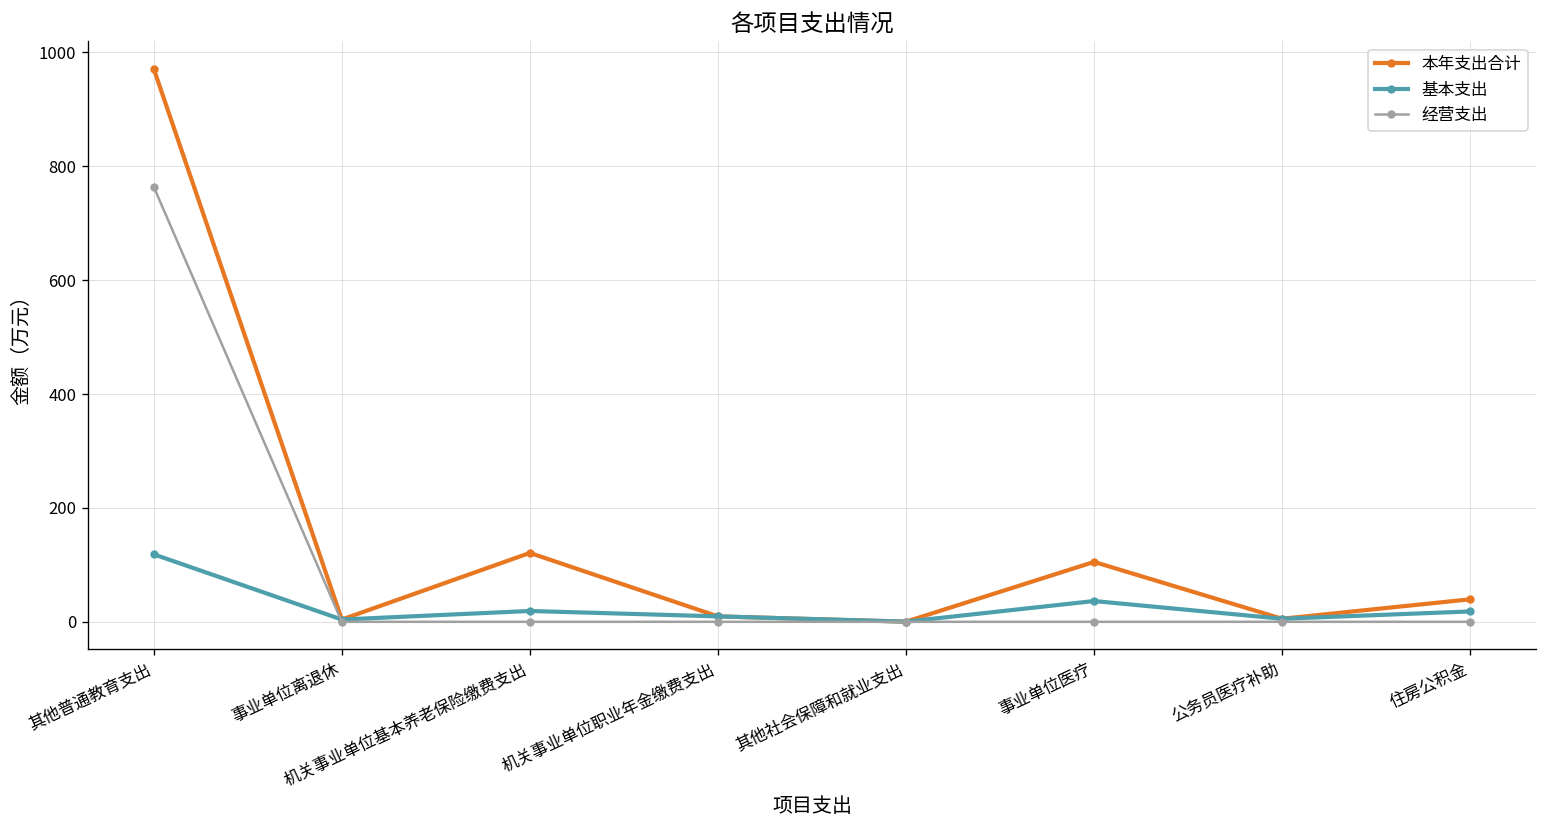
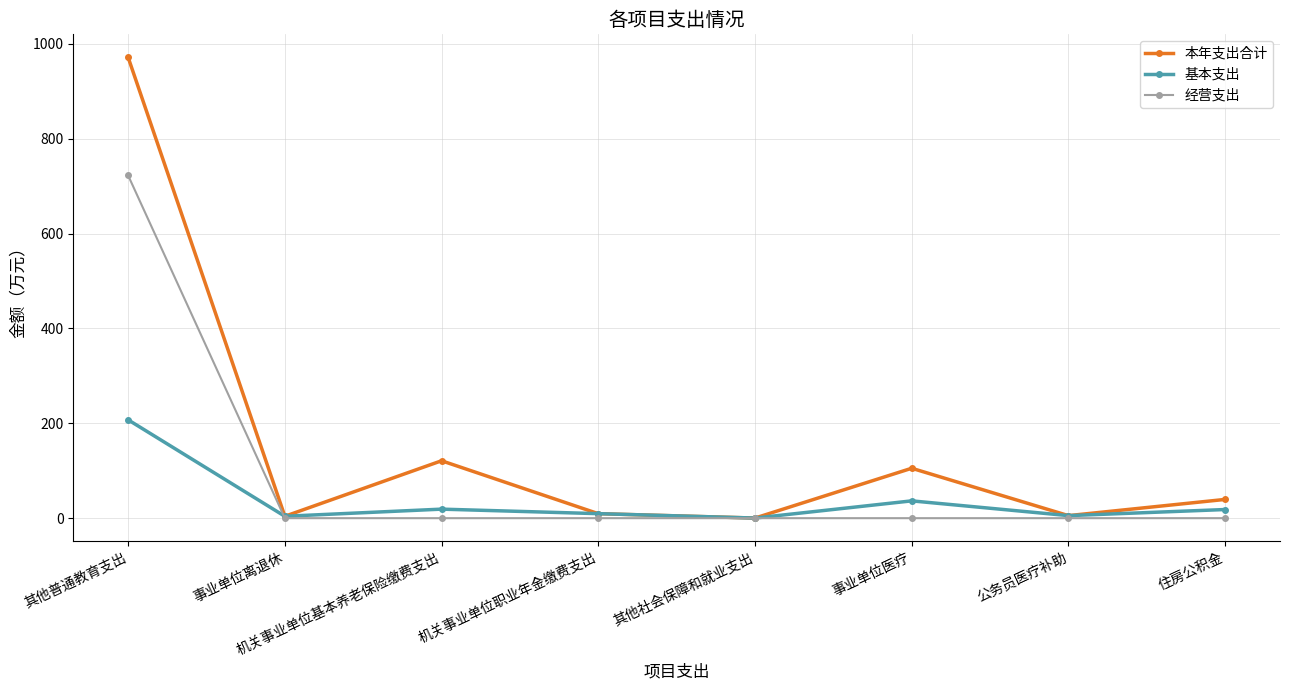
  {
    "本年支出合计": {
      "其他普通教育支出": 970,
      "机关事业单位基本养老保险缴费支出": 120,
      "事业单位医疗": 110,
      "住房公积金": 40
    },
    "基本支出": {
-     "其他普通教育支出": 120,
+     "其他普通教育支出": 210,
      "机关事业单位基本养老保险缴费支出": 20,
      "事业单位医疗": 40,
      "住房公积金": 20
    },
    "经营支出": {
-     "其他普通教育支出": 760,
+     "其他普通教育支出": 720,
      "机关事业单位基本养老保险缴费支出": 0,
      "机关事业单位职业年金缴费支出": 0,
      "事业单位医疗": 0,
      "公务员医疗补助": 0,
      "住房公积金": 0
    }
  }
